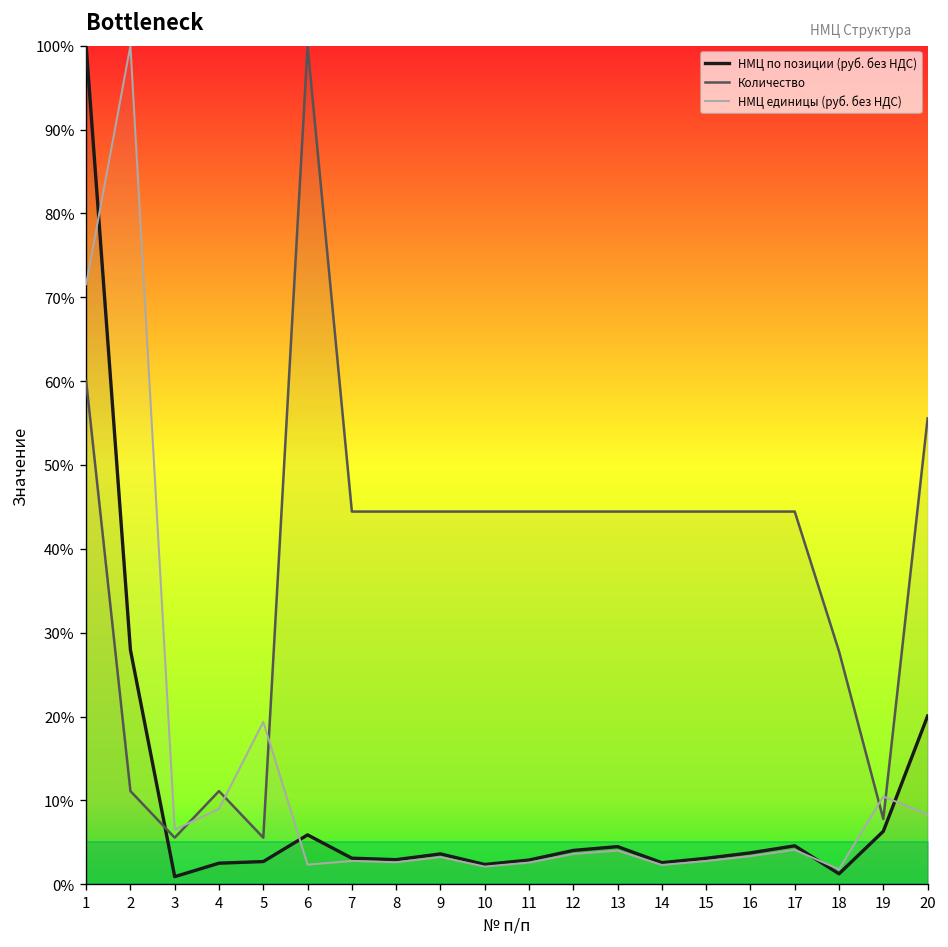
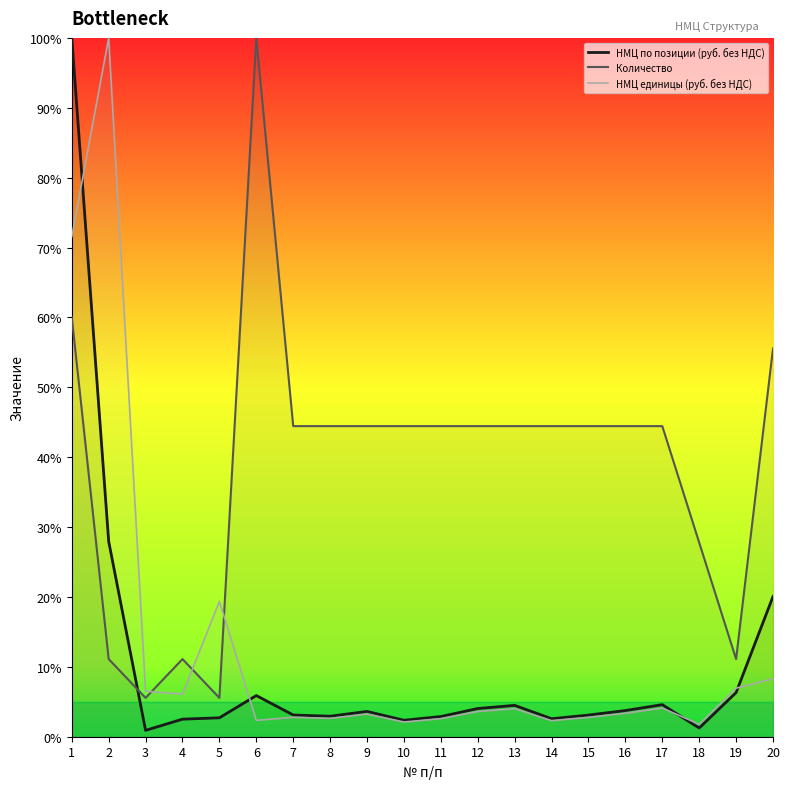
  {
    "НМЦ по позиции (руб. без НДС)": {
      "1": "100%",
      "2": "28%",
      "3": "1%",
      "4": "3%",
      "5": "3%",
      "6": "6%",
      "9": "4%",
      "12": "4%",
      "13": "4%",
      "16": "4%",
      "17": "5%",
      "18": "1%",
      "19": "6%",
      "20": "20%"
    },
    "Количество": {
      "1": "60%",
      "2": "11%",
      "3": "6%",
      "4": "11%",
      "5": "6%",
      "6": "100%",
      "7": "44%",
      "8": "44%",
      "9": "44%",
      "10": "44%",
      "11": "44%",
      "12": "44%",
      "13": "44%",
      "14": "44%",
      "15": "44%",
      "16": "44%",
      "17": "44%",
      "18": "28%",
-     "19": "8%",
+     "19": "11%",
      "20": "56%"
    },
    "НМЦ единицы (руб. без НДС)": {
      "1": "72%",
      "2": "100%",
      "3": "7%",
-     "4": "9%",
+     "4": "6%",
      "5": "19%",
      "6": "2%",
      "9": "3%",
      "12": "4%",
      "13": "4%",
      "16": "3%",
      "17": "4%",
      "18": "2%",
-     "19": "10%",
+     "19": "7%",
      "20": "8%"
    }
  }
